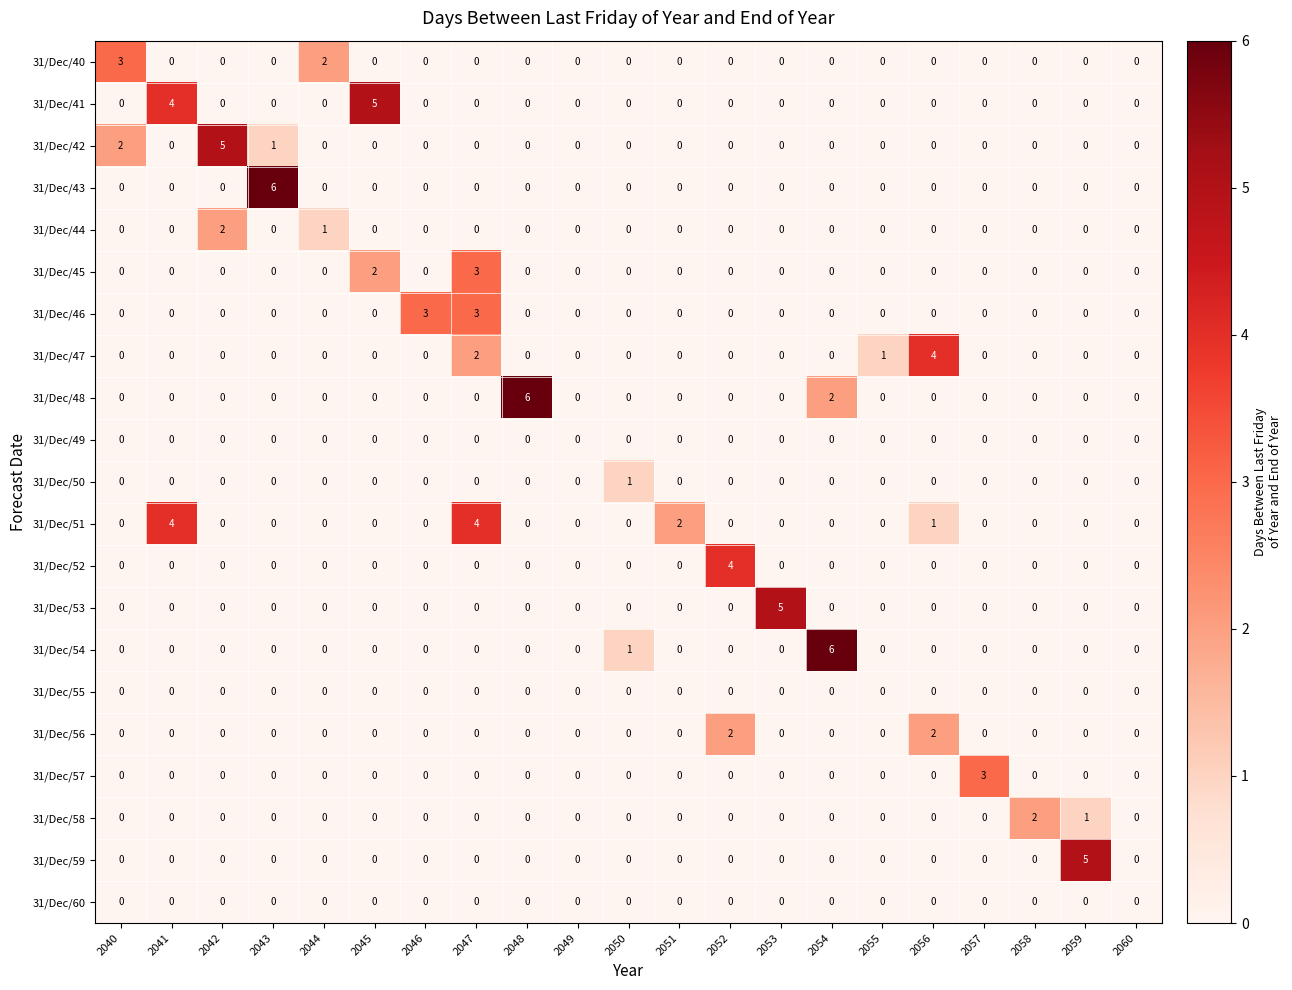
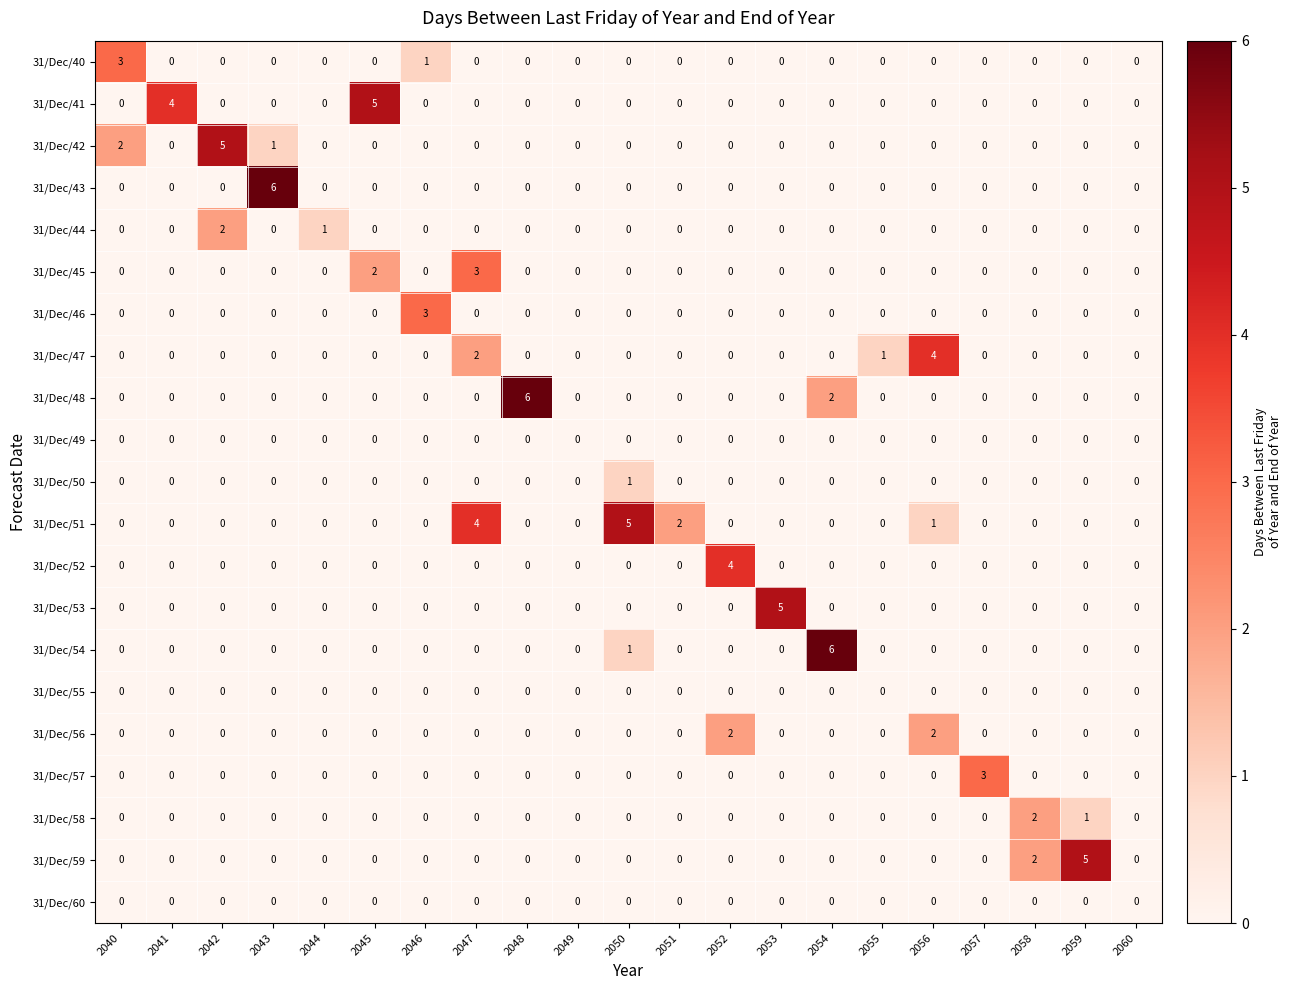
  {
    "31/Dec/40": {
      "2040": 3,
      "2041": 0,
      "2042": 0,
      "2043": 0,
-     "2044": 2,
+     "2044": 0,
      "2045": 0,
-     "2046": 0,
+     "2046": 1,
      "2047": 0,
      "2048": 0,
      "2049": 0,
      "2050": 0,
      "2051": 0,
      "2052": 0,
      "2053": 0,
      "2054": 0,
      "2055": 0,
      "2056": 0,
      "2057": 0,
      "2058": 0,
      "2059": 0,
      "2060": 0
    },
    "31/Dec/46": {
      "2040": 0,
      "2041": 0,
      "2042": 0,
      "2043": 0,
      "2044": 0,
      "2045": 0,
      "2046": 3,
-     "2047": 3,
+     "2047": 0,
      "2048": 0,
      "2049": 0,
      "2050": 0,
      "2051": 0,
      "2052": 0,
      "2053": 0,
      "2054": 0,
      "2055": 0,
      "2056": 0,
      "2057": 0,
      "2058": 0,
      "2059": 0,
      "2060": 0
    },
    "31/Dec/51": {
      "2040": 0,
-     "2041": 4,
+     "2041": 0,
      "2042": 0,
      "2043": 0,
      "2044": 0,
      "2045": 0,
      "2046": 0,
      "2047": 4,
      "2048": 0,
      "2049": 0,
-     "2050": 0,
+     "2050": 5,
      "2051": 2,
      "2052": 0,
      "2053": 0,
      "2054": 0,
      "2055": 0,
      "2056": 1,
      "2057": 0,
      "2058": 0,
      "2059": 0,
      "2060": 0
    },
    "31/Dec/59": {
      "2040": 0,
      "2041": 0,
      "2042": 0,
      "2043": 0,
      "2044": 0,
      "2045": 0,
      "2046": 0,
      "2047": 0,
      "2048": 0,
      "2049": 0,
      "2050": 0,
      "2051": 0,
      "2052": 0,
      "2053": 0,
      "2054": 0,
      "2055": 0,
      "2056": 0,
      "2057": 0,
-     "2058": 0,
+     "2058": 2,
      "2059": 5,
      "2060": 0
    }
  }
